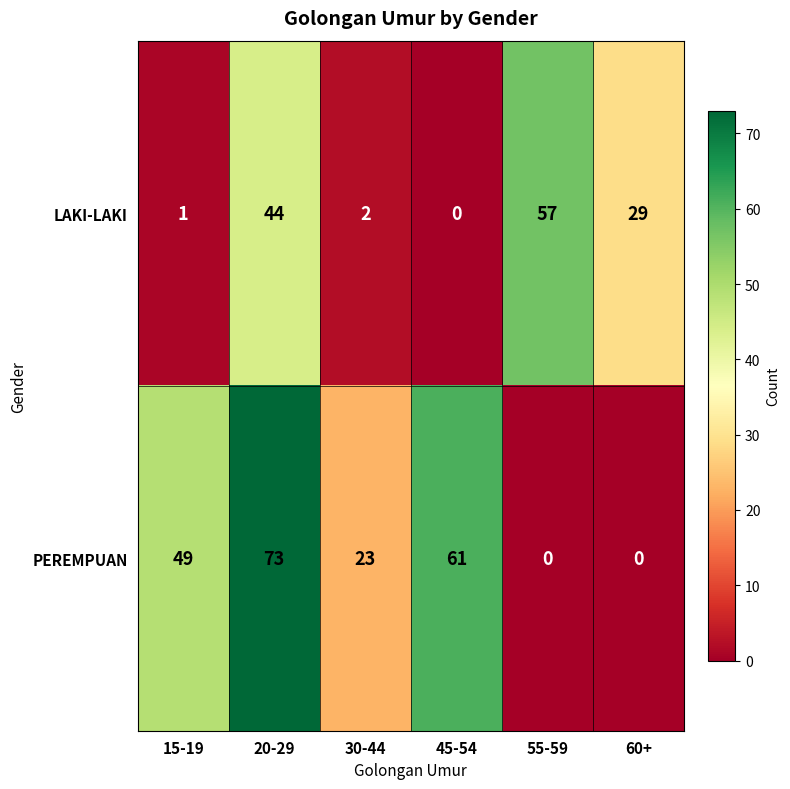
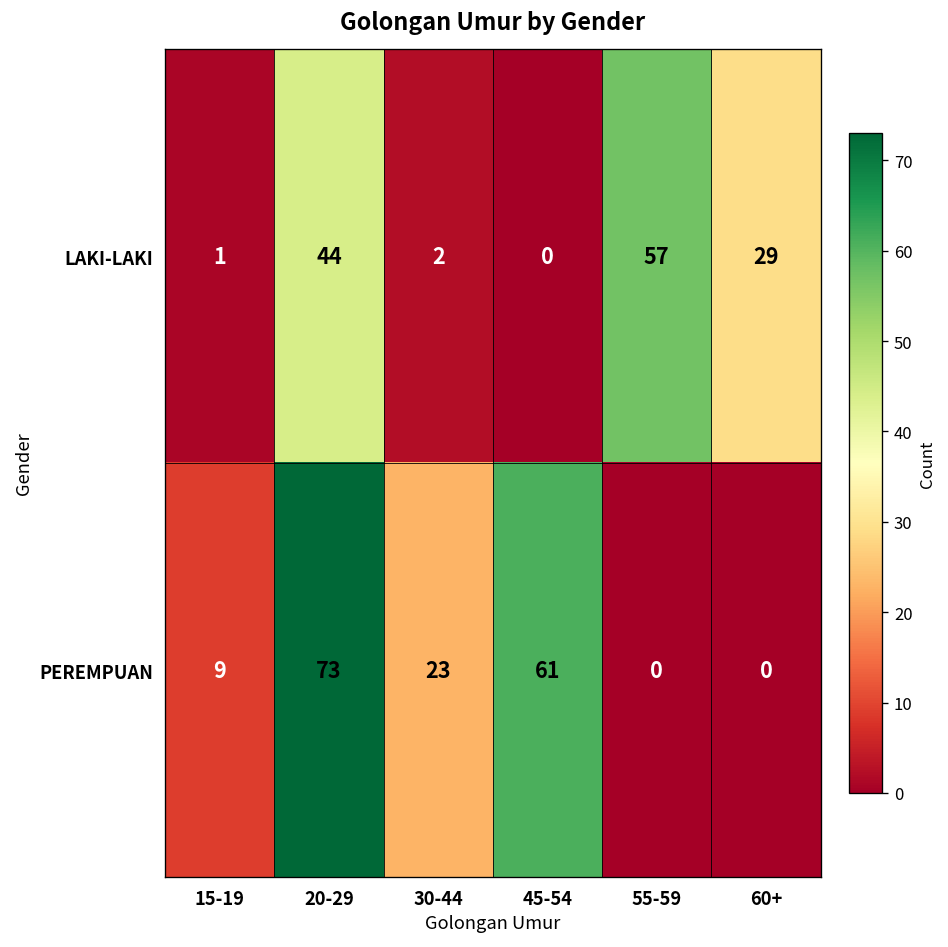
  {
    "LAKI-LAKI": {
      "15-19": 1,
      "20-29": 44,
      "30-44": 2,
      "45-54": 0,
      "55-59": 57,
      "60+": 29
    },
    "PEREMPUAN": {
-     "15-19": 49,
+     "15-19": 9,
      "20-29": 73,
      "30-44": 23,
      "45-54": 61,
      "55-59": 0,
      "60+": 0
    }
  }
